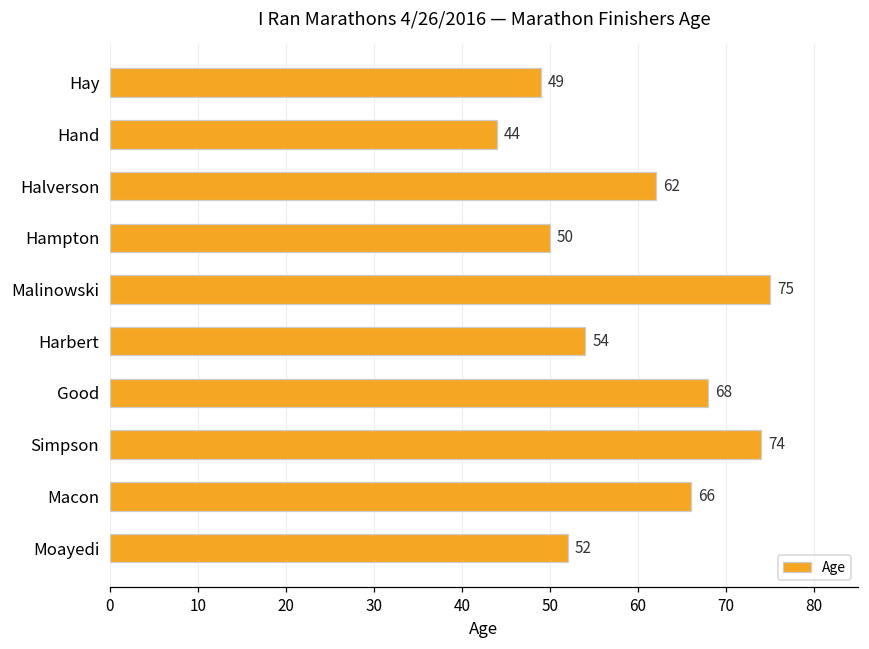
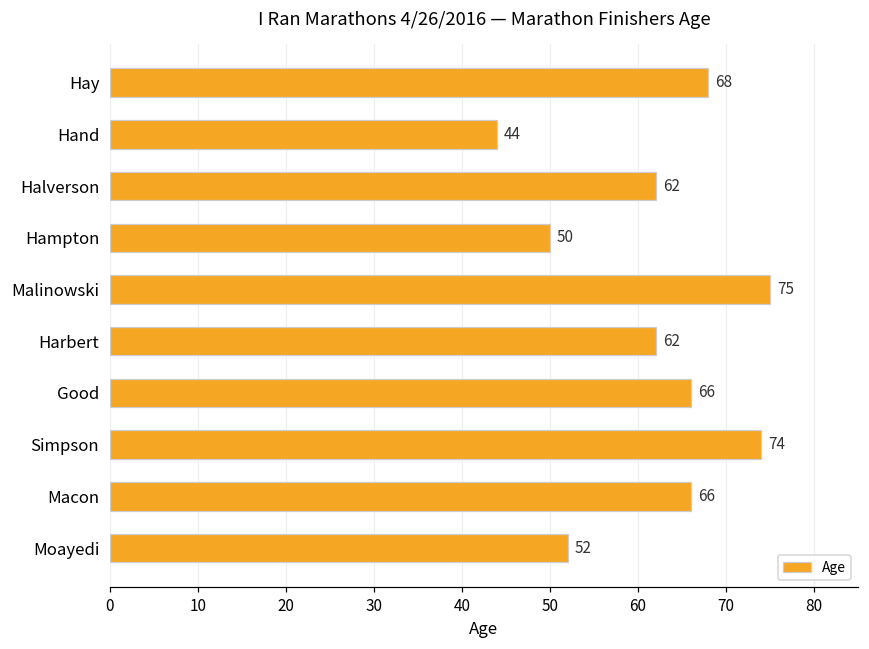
  {
-   "Hay": 49,
+   "Hay": 68,
    "Hand": 44,
    "Halverson": 62,
    "Hampton": 50,
    "Malinowski": 75,
-   "Harbert": 54,
-   "Good": 68,
+   "Harbert": 62,
+   "Good": 66,
    "Simpson": 74,
    "Macon": 66,
    "Moayedi": 52
  }
